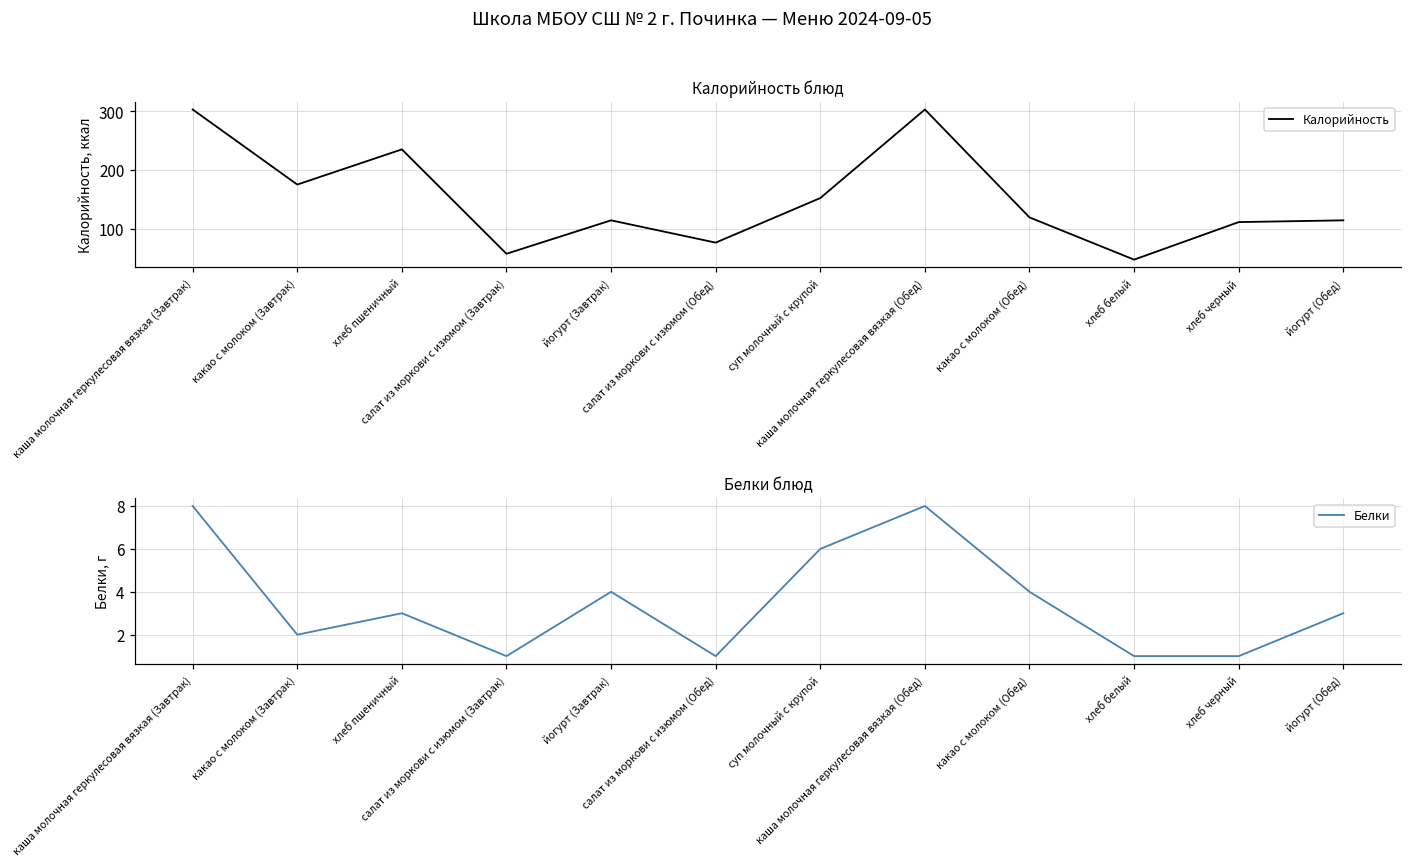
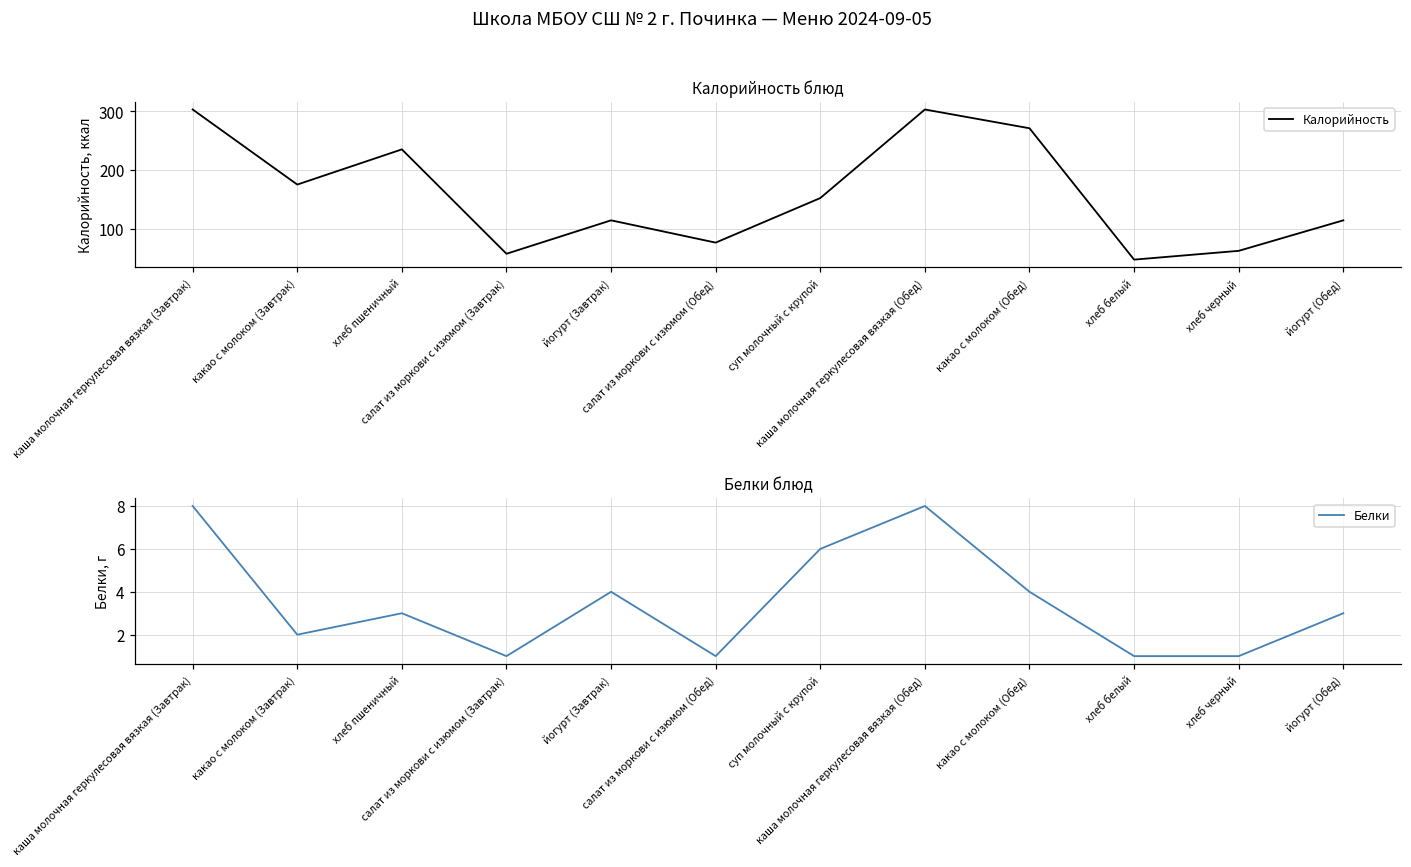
  {
    "Калорийность блюд": {
      "каша молочная геркулесовая вязкая (Завтрак)": 300,
      "какао с молоком (Завтрак)": 180,
      "хлеб пшеничный": 240,
      "салат из моркови с изюмом (Завтрак)": 60,
      "йогурт (Завтрак)": 110,
      "салат из моркови с изюмом (Обед)": 80,
      "суп молочный с крупой": 150,
      "каша молочная геркулесовая вязкая (Обед)": 300,
-     "какао с молоком (Обед)": 120,
+     "какао с молоком (Обед)": 270,
      "хлеб белый": 50,
-     "хлеб черный": 110,
+     "хлеб черный": 60,
      "йогурт (Обед)": 110
    },
    "Белки блюд": {
      "каша молочная геркулесовая вязкая (Завтрак)": 8.0,
      "какао с молоком (Завтрак)": 2.0,
      "хлеб пшеничный": 3.0,
      "салат из моркови с изюмом (Завтрак)": 1.0,
      "йогурт (Завтрак)": 4.0,
      "салат из моркови с изюмом (Обед)": 1.0,
      "суп молочный с крупой": 6.0,
      "каша молочная геркулесовая вязкая (Обед)": 8.0,
      "какао с молоком (Обед)": 4.0,
      "хлеб белый": 1.0,
      "хлеб черный": 1.0,
      "йогурт (Обед)": 3.0
    }
  }
